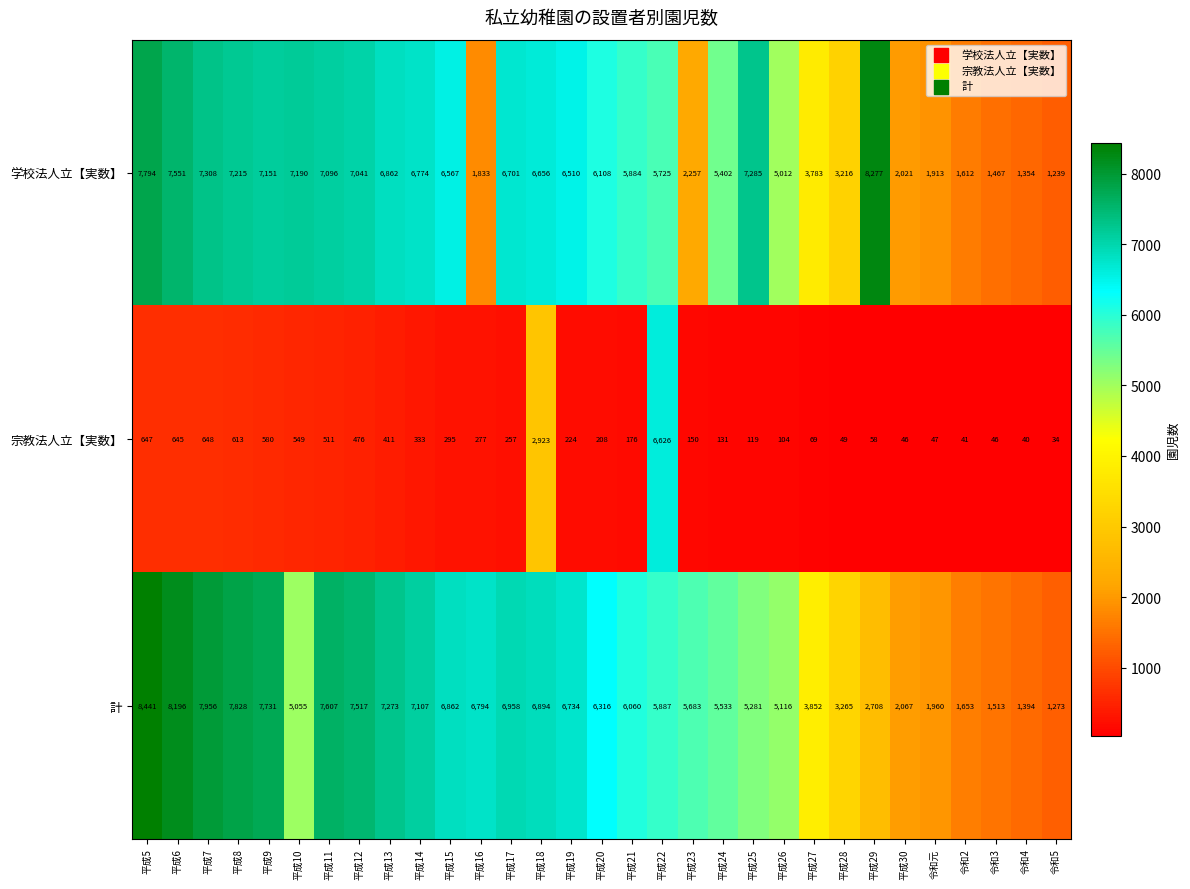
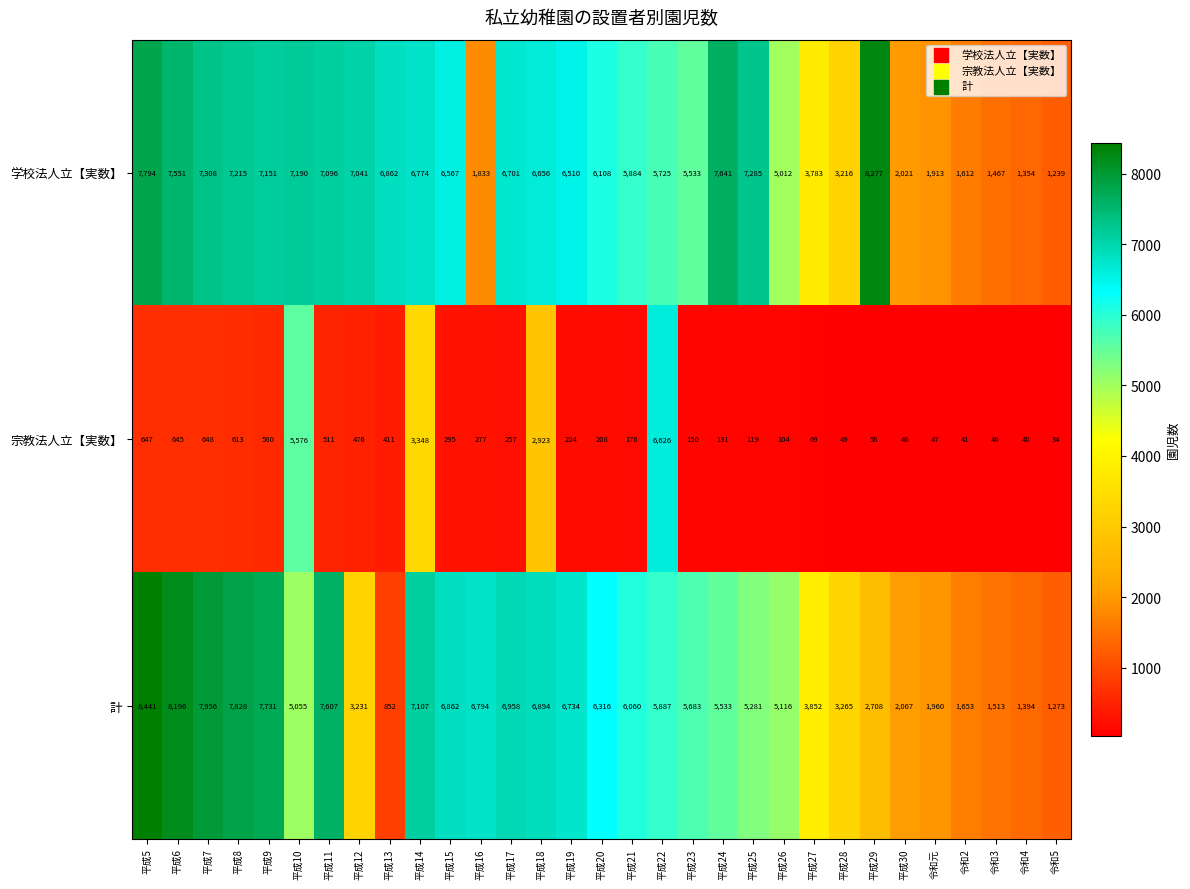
  {
    "学校法人立【実数】": {
      "平成5": "7,794",
      "平成6": "7,551",
      "平成7": "7,308",
      "平成8": "7,215",
      "平成9": "7,151",
      "平成10": "7,190",
      "平成11": "7,096",
      "平成12": "7,041",
      "平成13": "6,862",
      "平成14": "6,774",
      "平成15": "6,567",
      "平成16": "1,833",
      "平成17": "6,701",
      "平成18": "6,656",
      "平成19": "6,510",
      "平成20": "6,108",
      "平成21": "5,884",
      "平成22": "5,725",
-     "平成23": "2,257",
-     "平成24": "5,402",
+     "平成23": "5,533",
+     "平成24": "7,641",
      "平成25": "7,285",
      "平成26": "5,012",
      "平成27": "3,783",
      "平成28": "3,216",
      "平成29": "8,277",
      "平成30": "2,021",
      "令和元": "1,913",
      "令和2": "1,612",
      "令和3": "1,467",
      "令和4": "1,354",
      "令和5": "1,239"
    },
    "宗教法人立【実数】": {
      "平成5": "647",
      "平成6": "645",
      "平成7": "648",
      "平成8": "613",
      "平成9": "580",
-     "平成10": "549",
+     "平成10": "5,576",
      "平成11": "511",
      "平成12": "476",
      "平成13": "411",
-     "平成14": "333",
+     "平成14": "3,348",
      "平成15": "295",
      "平成16": "277",
      "平成17": "257",
      "平成18": "2,923",
      "平成19": "224",
      "平成20": "208",
      "平成21": "176",
      "平成22": "6,626",
      "平成23": "150",
      "平成24": "131",
      "平成25": "119",
      "平成26": "104",
      "平成27": "69",
      "平成28": "49",
      "平成29": "58",
      "平成30": "46",
      "令和元": "47",
      "令和2": "41",
      "令和3": "46",
      "令和4": "40",
      "令和5": "34"
    },
    "計": {
      "平成5": "8,441",
      "平成6": "8,196",
      "平成7": "7,956",
      "平成8": "7,828",
      "平成9": "7,731",
      "平成10": "5,055",
      "平成11": "7,607",
-     "平成12": "7,517",
-     "平成13": "7,273",
+     "平成12": "3,231",
+     "平成13": "852",
      "平成14": "7,107",
      "平成15": "6,862",
      "平成16": "6,794",
      "平成17": "6,958",
      "平成18": "6,894",
      "平成19": "6,734",
      "平成20": "6,316",
      "平成21": "6,060",
      "平成22": "5,887",
      "平成23": "5,683",
      "平成24": "5,533",
      "平成25": "5,281",
      "平成26": "5,116",
      "平成27": "3,852",
      "平成28": "3,265",
      "平成29": "2,708",
      "平成30": "2,067",
      "令和元": "1,960",
      "令和2": "1,653",
      "令和3": "1,513",
      "令和4": "1,394",
      "令和5": "1,273"
    }
  }
